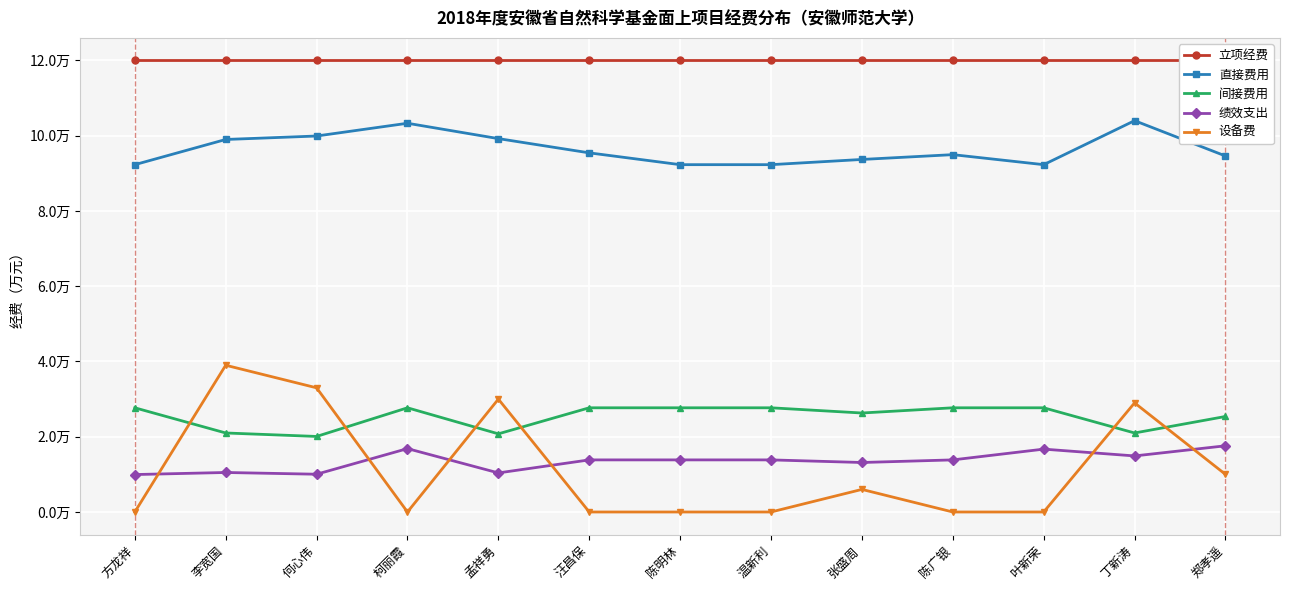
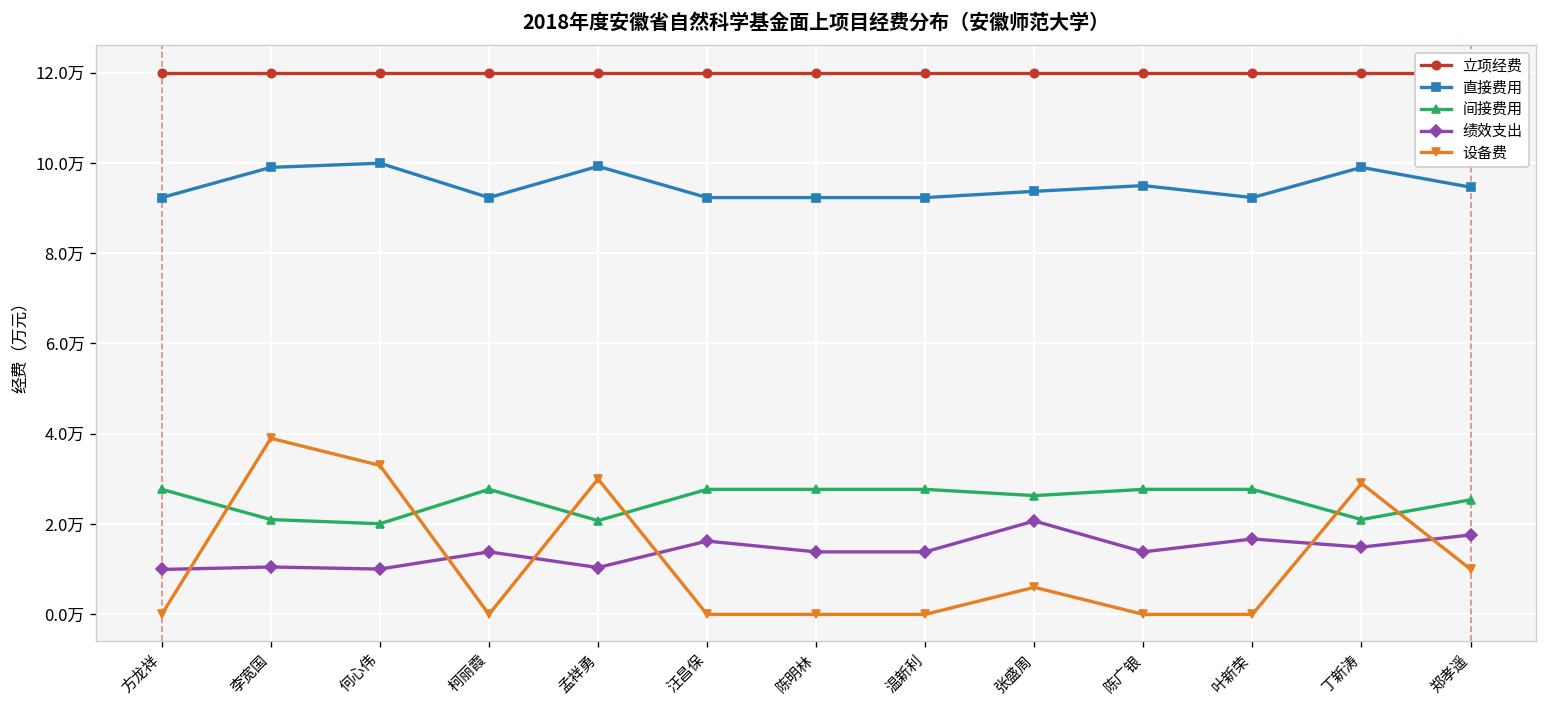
  {
    "立项经费": {
      "方龙祥": "12.0万",
      "李宽国": "12.0万",
      "何心伟": "12.0万",
      "柯丽霞": "12.0万",
      "孟祥勇": "12.0万",
      "汪昌保": "12.0万",
      "陈明林": "12.0万",
      "温新利": "12.0万",
      "张盛周": "12.0万",
      "陈广银": "12.0万",
      "叶新荣": "12.0万",
      "丁新涛": "12.0万"
    },
    "直接费用": {
      "方龙祥": "9.2万",
      "李宽国": "9.9万",
      "何心伟": "10.0万",
-     "柯丽霞": "10.3万",
+     "柯丽霞": "9.2万",
      "孟祥勇": "9.9万",
-     "汪昌保": "9.5万",
+     "汪昌保": "9.2万",
      "陈明林": "9.2万",
      "温新利": "9.2万",
      "张盛周": "9.4万",
      "陈广银": "9.5万",
      "叶新荣": "9.2万",
-     "丁新涛": "10.4万",
+     "丁新涛": "9.9万",
      "郑孝遥": "9.5万"
    },
    "间接费用": {
      "方龙祥": "2.8万",
      "李宽国": "2.1万",
      "何心伟": "2.0万",
      "柯丽霞": "2.8万",
      "孟祥勇": "2.1万",
      "汪昌保": "2.8万",
      "陈明林": "2.8万",
      "温新利": "2.8万",
      "张盛周": "2.6万",
      "陈广银": "2.8万",
      "叶新荣": "2.8万",
      "丁新涛": "2.1万",
      "郑孝遥": "2.5万"
    },
    "绩效支出": {
      "方龙祥": "1.0万",
      "李宽国": "1.1万",
      "何心伟": "1.0万",
-     "柯丽霞": "1.7万",
+     "柯丽霞": "1.4万",
      "孟祥勇": "1.0万",
-     "汪昌保": "1.4万",
+     "汪昌保": "1.6万",
      "陈明林": "1.4万",
      "温新利": "1.4万",
-     "张盛周": "1.3万",
+     "张盛周": "2.1万",
      "陈广银": "1.4万",
      "叶新荣": "1.7万",
      "丁新涛": "1.5万",
      "郑孝遥": "1.8万"
    },
    "设备费": {
      "方龙祥": "0.0万",
      "李宽国": "3.9万",
      "何心伟": "3.3万",
      "柯丽霞": "0.0万",
      "孟祥勇": "3.0万",
      "汪昌保": "0.0万",
      "陈明林": "0.0万",
      "温新利": "0.0万",
      "张盛周": "0.6万",
      "陈广银": "0.0万",
      "叶新荣": "0.0万",
      "丁新涛": "2.9万",
      "郑孝遥": "1.0万"
    }
  }
